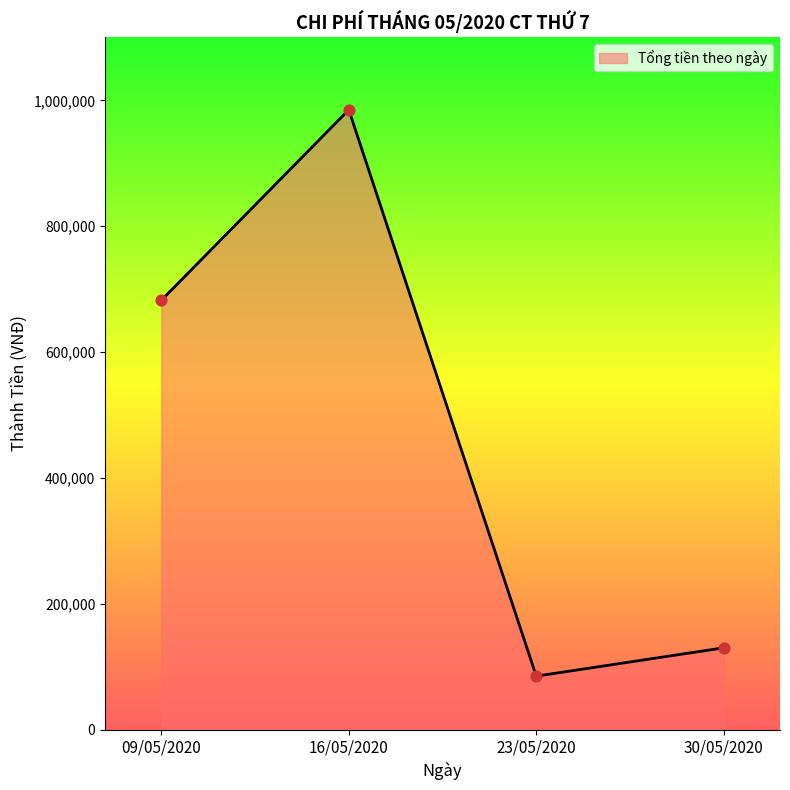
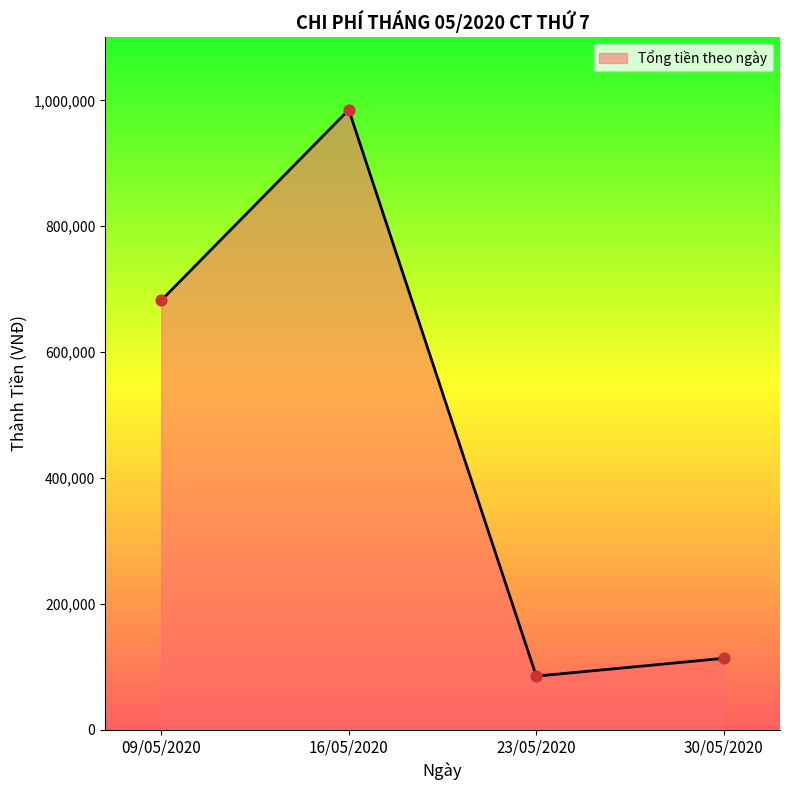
  {
    "09/05/2020": "680,000",
    "16/05/2020": "990,000",
    "23/05/2020": "90,000",
-   "30/05/2020": "130,000"
+   "30/05/2020": "110,000"
  }
